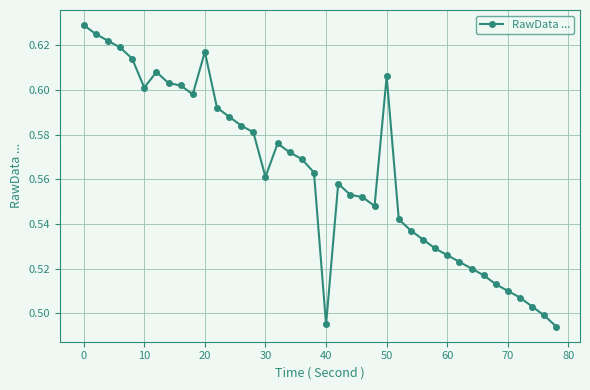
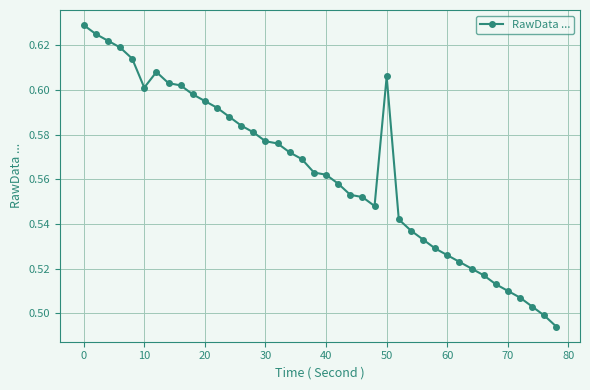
  {
    "0": 0.629,
    "10": 0.601,
-   "20": 0.617,
-   "30": 0.561,
-   "40": 0.495,
+   "20": 0.595,
+   "30": 0.577,
+   "40": 0.562,
    "50": 0.606,
    "60": 0.526,
    "70": 0.510
  }
